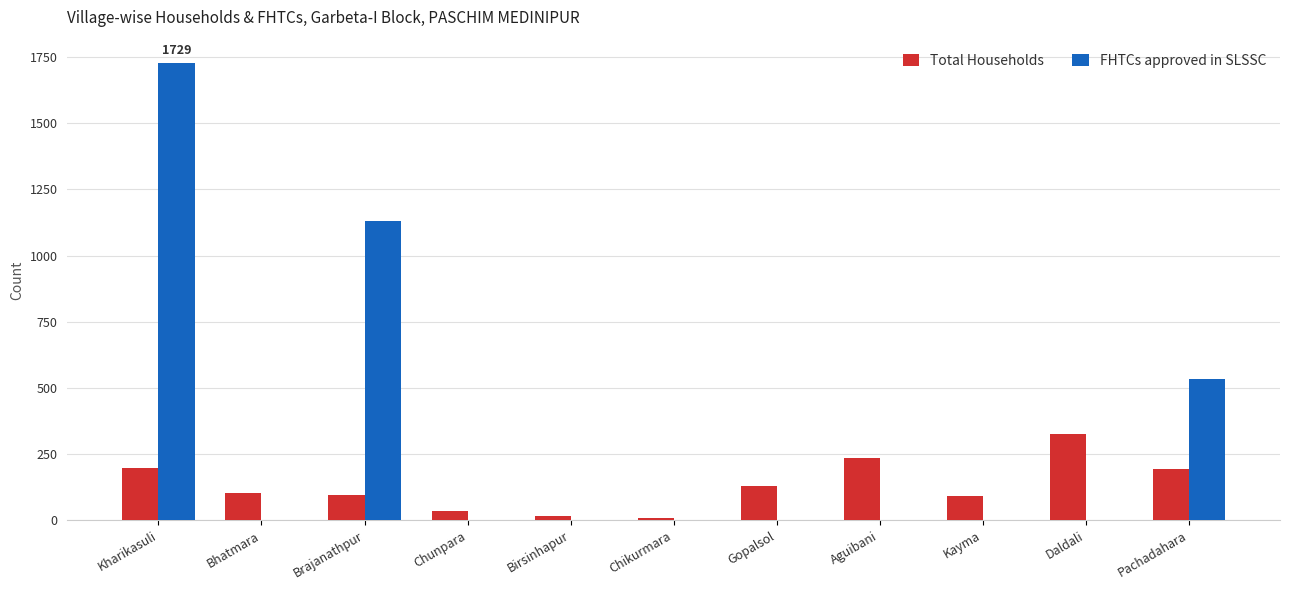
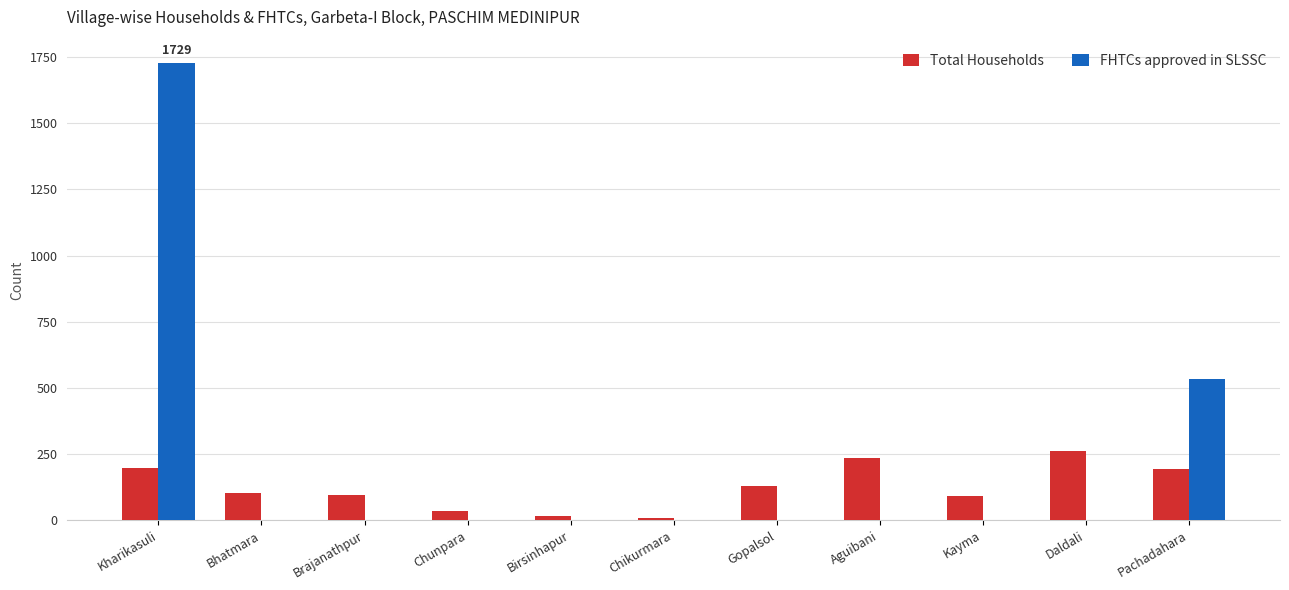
  {
    "Total Households": {
      "Kharikasuli": 200,
      "Bhatmara": 100,
      "Brajanathpur": 100,
      "Chunpara": 30,
      "Birsinhapur": 20,
      "Gopalsol": 130,
      "Aguibani": 240,
      "Kayma": 90,
-     "Daldali": 330,
+     "Daldali": 260,
      "Pachadahara": 190
    },
    "FHTCs approved in SLSSC": {
      "Bhatmara": 0,
-     "Brajanathpur": 1130,
+     "Brajanathpur": 0,
      "Chunpara": 0,
      "Birsinhapur": 0,
      "Chikurmara": 0,
      "Gopalsol": 0,
      "Aguibani": 0,
      "Kayma": 0,
      "Daldali": 0,
      "Pachadahara": 530
    }
  }
